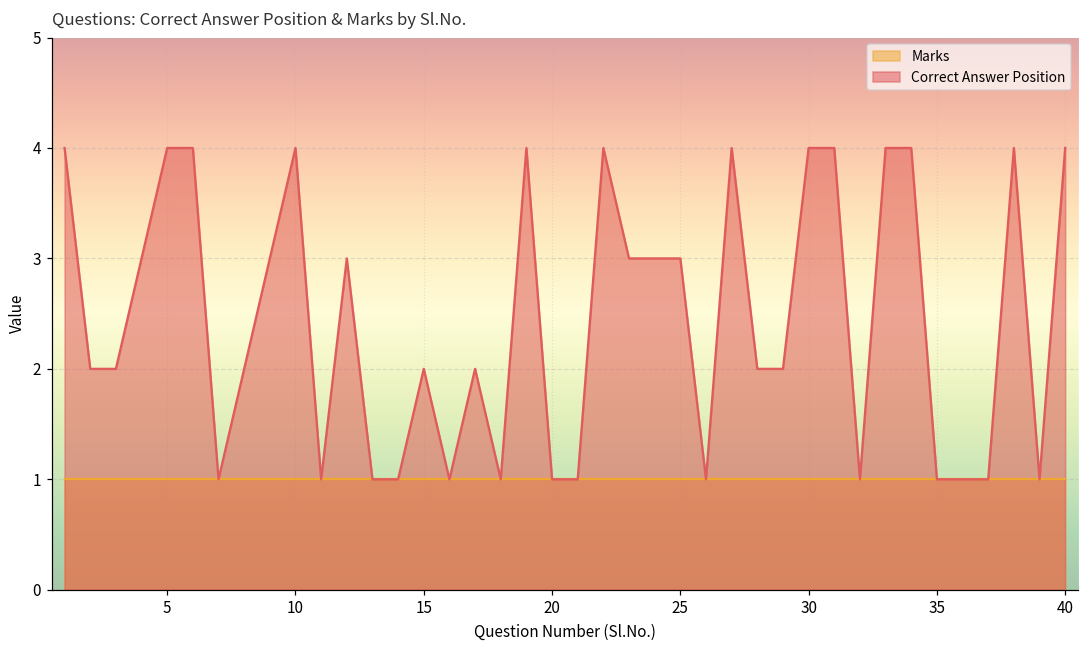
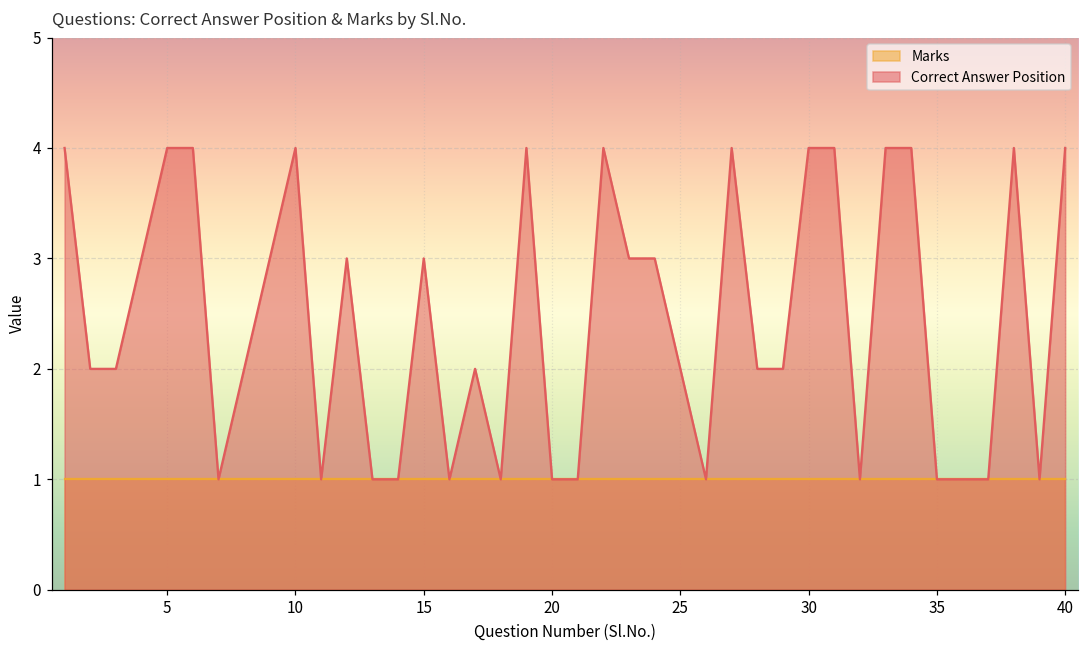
  {
    "Marks": {
      "5": 1,
      "10": 1,
      "15": 1,
      "25": 1,
      "30": 1,
      "40": 1
    },
    "Correct Answer Position": {
      "5": 4,
      "10": 4,
-     "15": 2,
-     "25": 3,
+     "15": 3,
+     "25": 2,
      "30": 4,
      "40": 4
    }
  }
